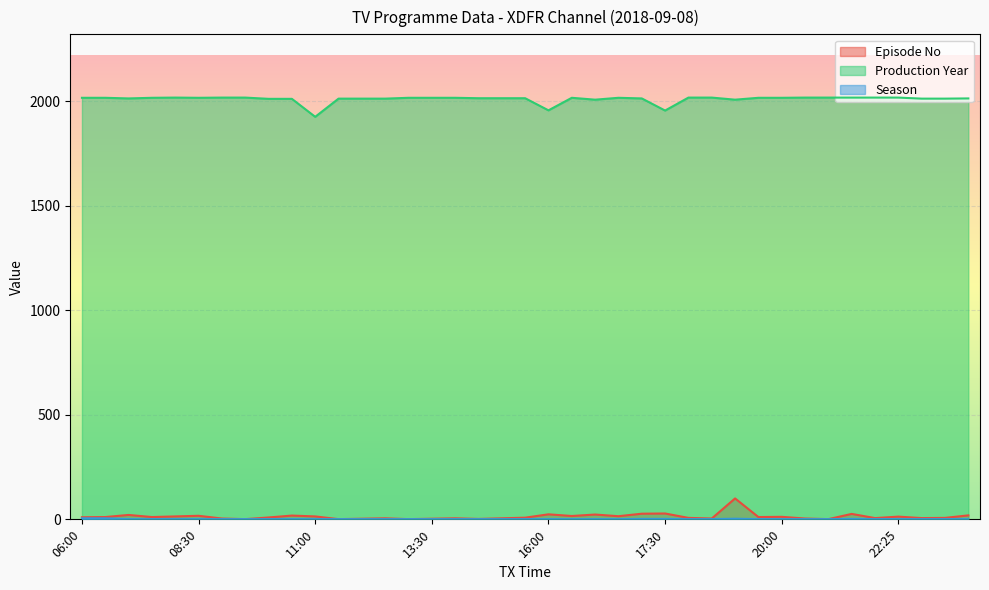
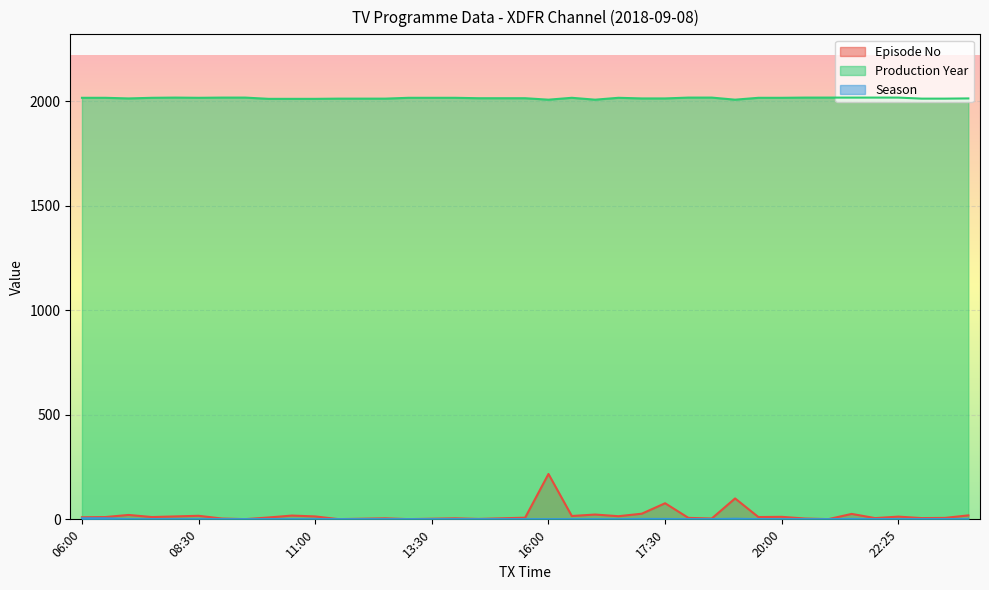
  {
    "Episode No": {
      "08:30": 20,
      "11:00": 10,
-     "16:00": 20,
-     "17:30": 30
+     "16:00": 220,
+     "17:30": 80
    },
    "Production Year": {
      "06:00": 2020,
      "08:30": 2020,
-     "11:00": 1930,
+     "11:00": 2010,
      "13:30": 2020,
-     "16:00": 1960,
-     "17:30": 1960,
+     "16:00": 2010,
+     "17:30": 2010,
      "20:00": 2020
    },
    "Season": {
      "08:30": 0,
      "11:00": 0,
      "16:00": 0,
      "17:30": 0
    }
  }
